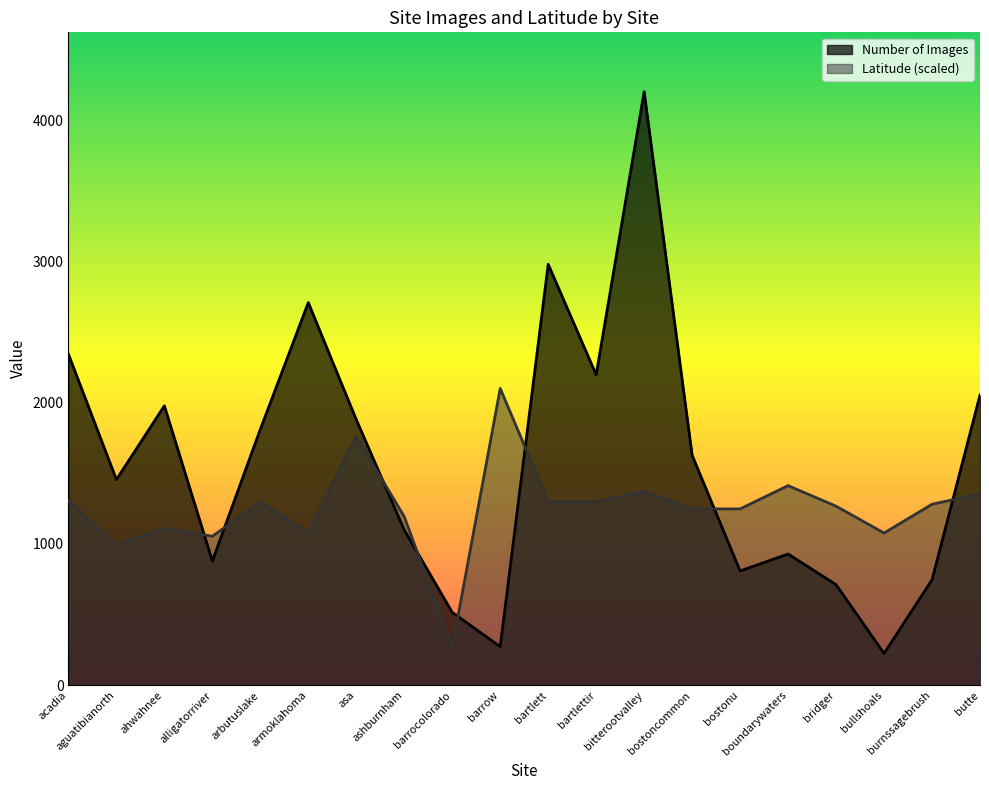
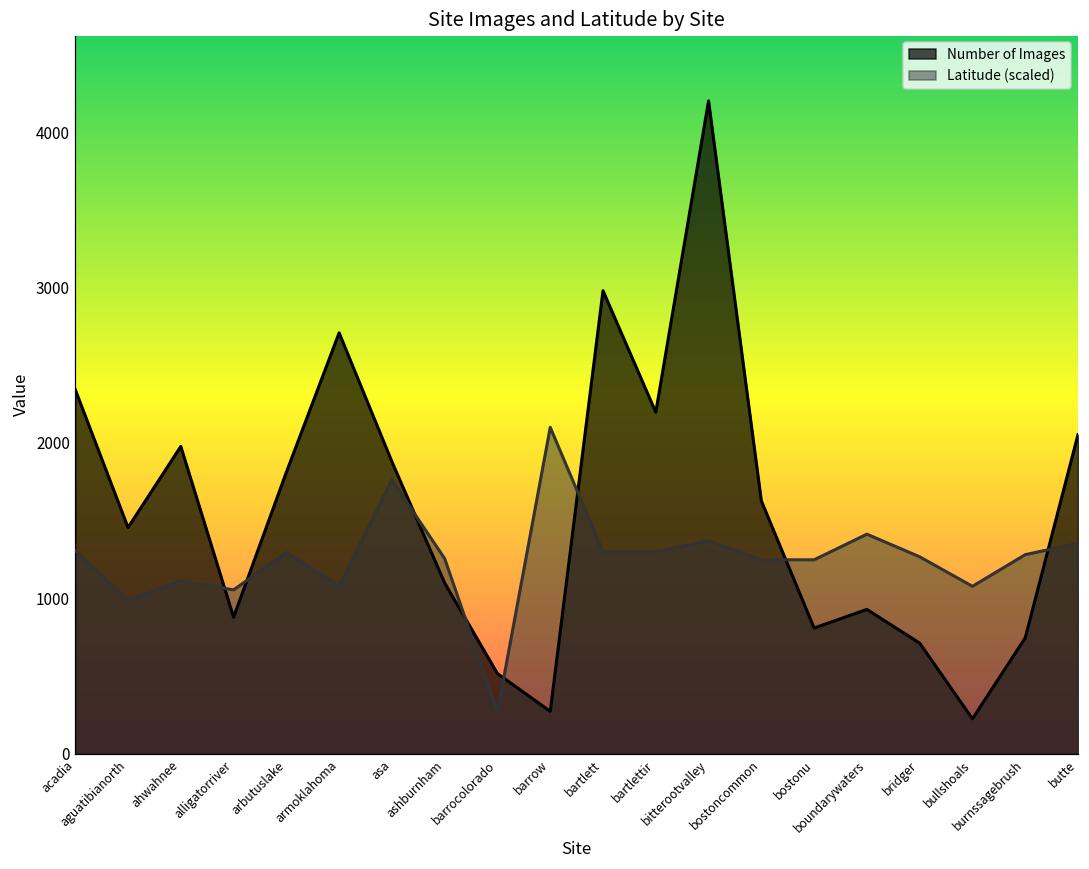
  {
    "Number of Images": {
      "acadia": 2340,
      "aguatibianorth": 1460,
      "ahwahnee": 1980,
      "alligatorriver": 880,
      "arbutuslake": 1810,
      "armoklahoma": 2710,
      "asa": 1880,
      "ashburnham": 1100,
      "barrocolorado": 520,
      "barrow": 270,
      "bartlett": 2980,
      "bartlettir": 2200,
      "bitterootvalley": 4200,
      "bostoncommon": 1630,
      "bostonu": 810,
      "boundarywaters": 930,
      "bridger": 710,
      "bullshoals": 230,
      "burnssagebrush": 750,
      "butte": 2050
    },
    "Latitude (scaled)": {
      "acadia": 1310,
      "aguatibianorth": 990,
      "ahwahnee": 1110,
      "alligatorriver": 1050,
      "arbutuslake": 1300,
      "armoklahoma": 1080,
      "asa": 1760,
-     "ashburnham": 1190,
+     "ashburnham": 1260,
      "barrocolorado": 270,
      "barrow": 2100,
      "bartlett": 1300,
      "bartlettir": 1300,
      "bitterootvalley": 1370,
      "bostoncommon": 1250,
      "bostonu": 1250,
      "boundarywaters": 1410,
      "bridger": 1270,
      "bullshoals": 1080,
      "burnssagebrush": 1280,
      "butte": 1350
    }
  }
